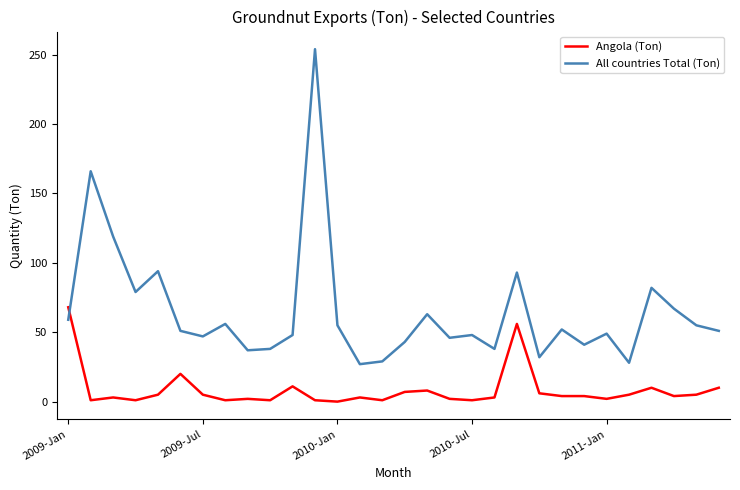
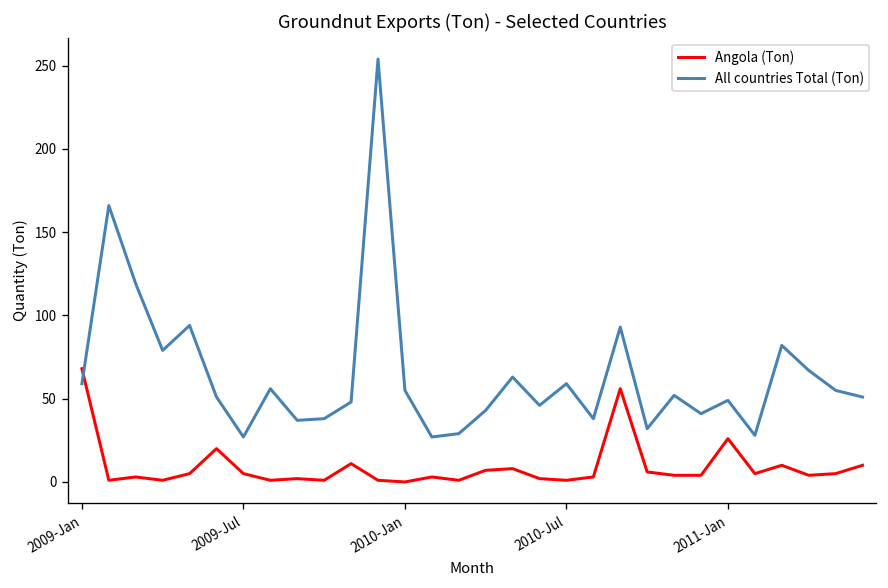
  {
    "Angola (Ton)": {
      "2009-Jan": 68,
      "2009-Jul": 5,
      "2010-Jan": 0,
      "2010-Jul": 1,
-     "2011-Jan": 2
+     "2011-Jan": 26
    },
    "All countries Total (Ton)": {
      "2009-Jan": 59,
-     "2009-Jul": 47,
+     "2009-Jul": 27,
      "2010-Jan": 55,
-     "2010-Jul": 48,
+     "2010-Jul": 59,
      "2011-Jan": 49
    }
  }
